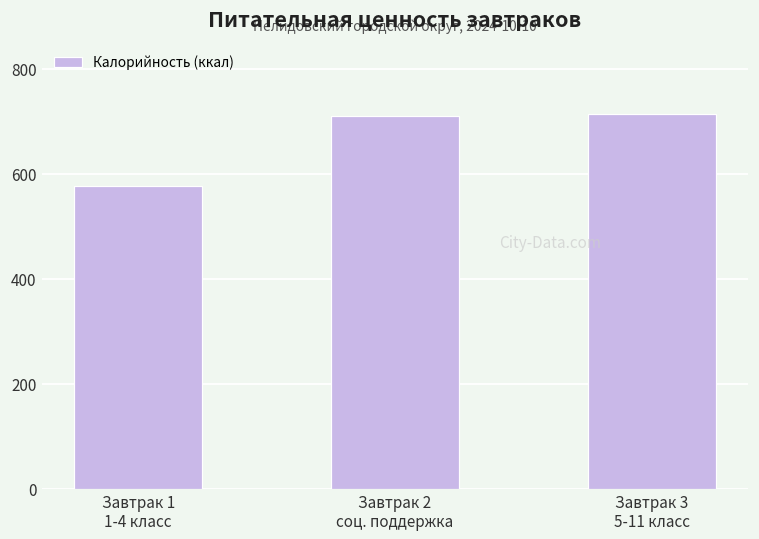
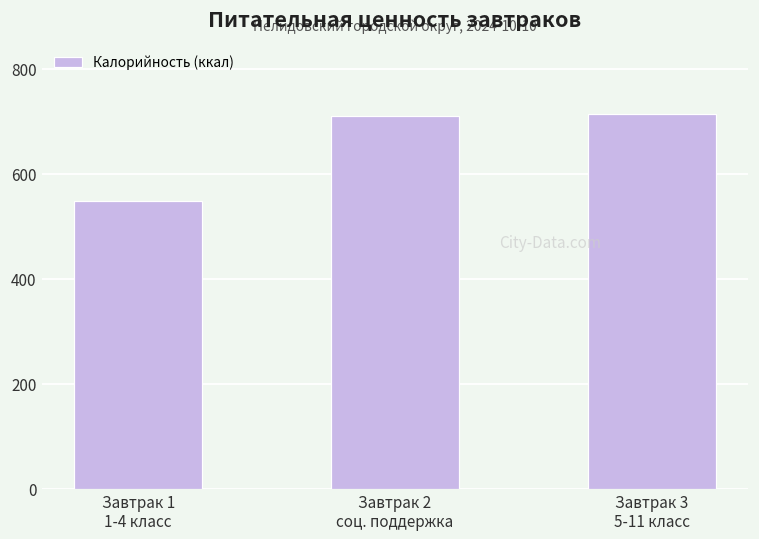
  {
-   "Завтрак 1 1-4 класс": 580,
+   "Завтрак 1 1-4 класс": 550,
    "Завтрак 2 соц. поддержка": 710,
    "Завтрак 3 5-11 класс": 710
  }
